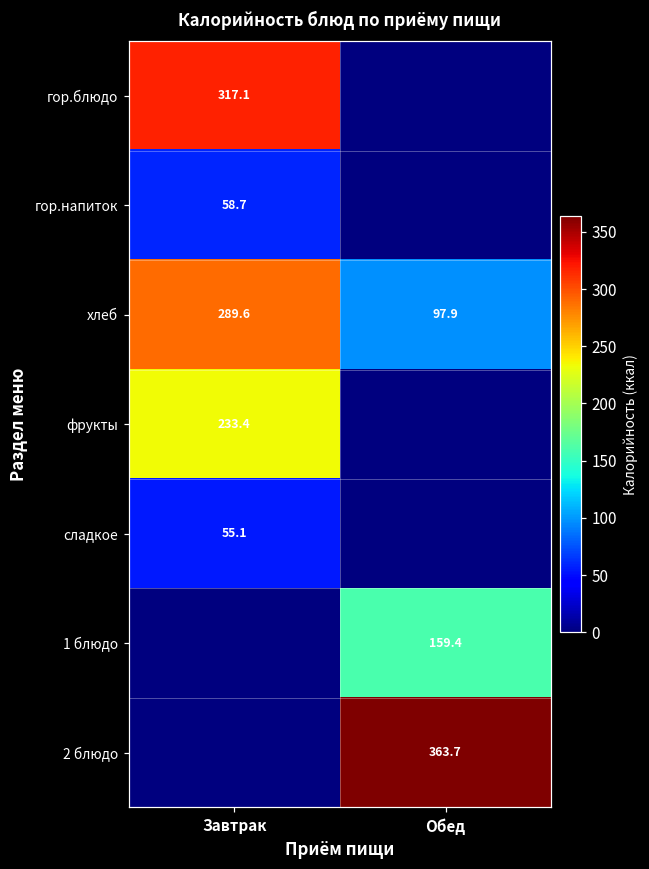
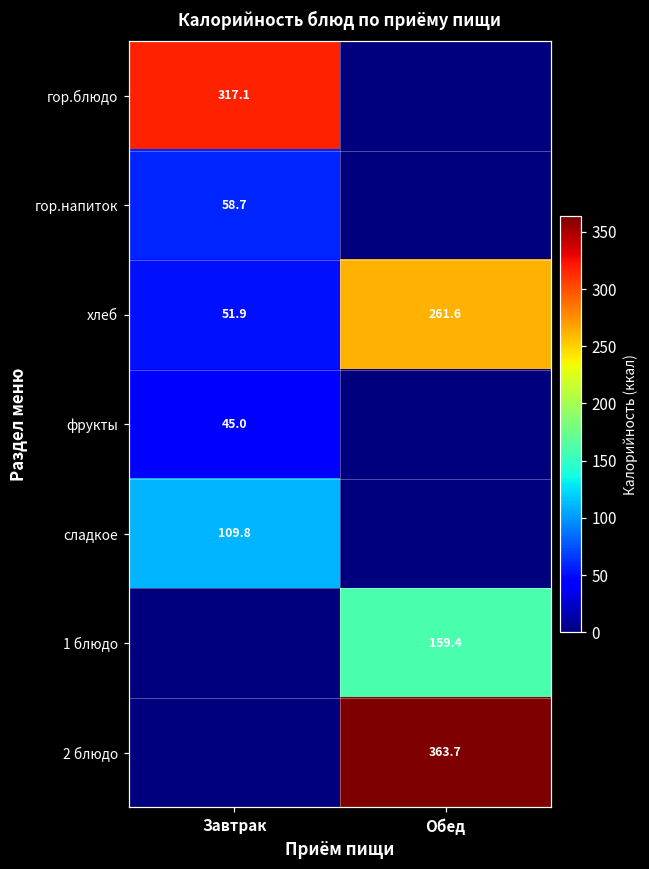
  {
    "гор.блюдо": {
      "Завтрак": 317.1
    },
    "гор.напиток": {
      "Завтрак": 58.7
    },
    "хлеб": {
-     "Завтрак": 289.6,
-     "Обед": 97.9
+     "Завтрак": 51.9,
+     "Обед": 261.6
    },
    "фрукты": {
-     "Завтрак": 233.4
+     "Завтрак": 45.0
    },
    "сладкое": {
-     "Завтрак": 55.1
+     "Завтрак": 109.8
    },
    "1 блюдо": {
      "Обед": 159.4
    },
    "2 блюдо": {
      "Обед": 363.7
    }
  }
